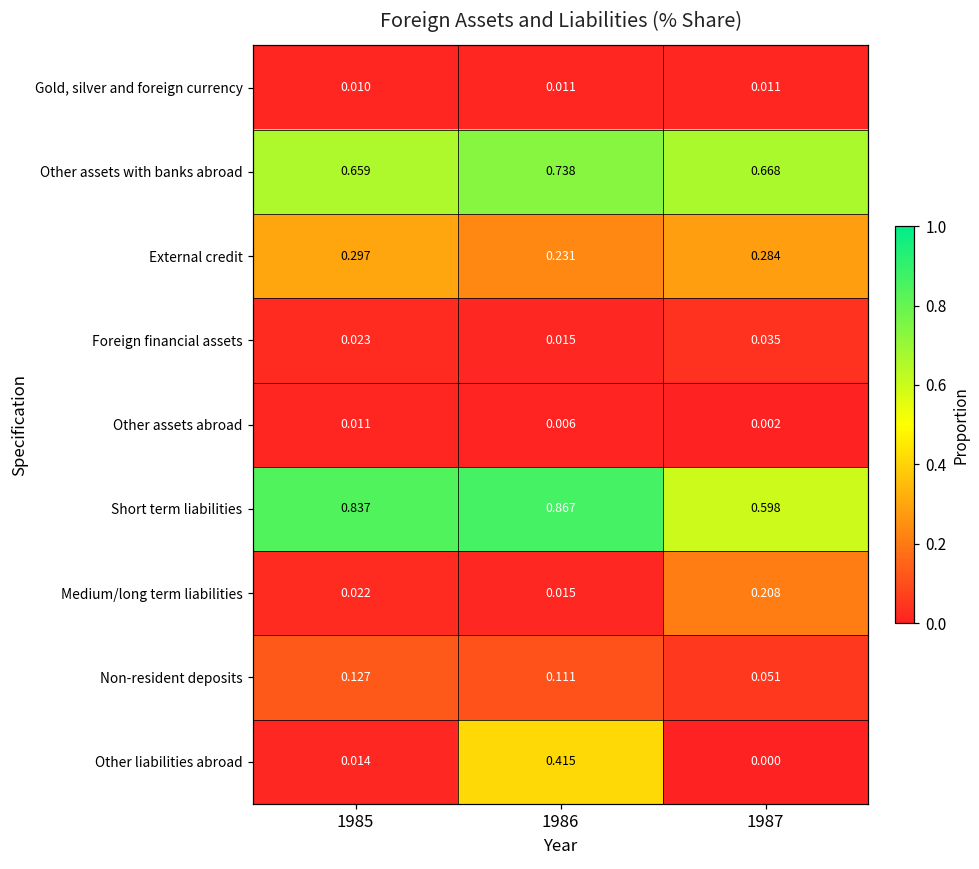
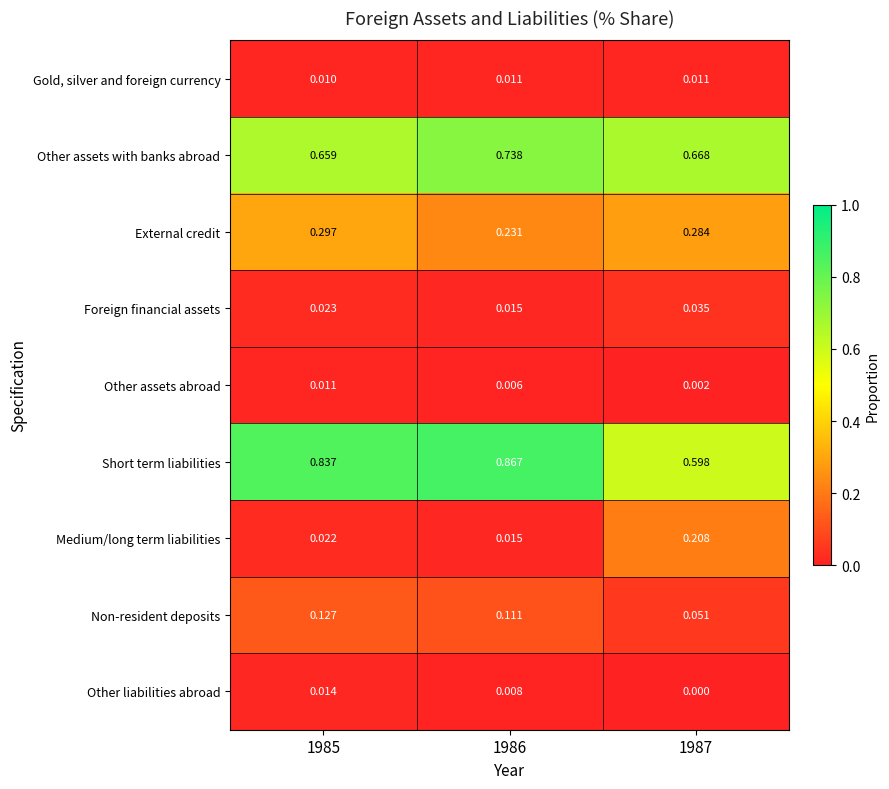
  {
    "Gold, silver and foreign currency": {
      "1985": 0.010,
      "1986": 0.011,
      "1987": 0.011
    },
    "Other assets with banks abroad": {
      "1985": 0.659,
      "1986": 0.738,
      "1987": 0.668
    },
    "External credit": {
      "1985": 0.297,
      "1986": 0.231,
      "1987": 0.284
    },
    "Foreign financial assets": {
      "1985": 0.023,
      "1986": 0.015,
      "1987": 0.035
    },
    "Other assets abroad": {
      "1985": 0.011,
      "1986": 0.006,
      "1987": 0.002
    },
    "Short term liabilities": {
      "1985": 0.837,
      "1986": 0.867,
      "1987": 0.598
    },
    "Medium/long term liabilities": {
      "1985": 0.022,
      "1986": 0.015,
      "1987": 0.208
    },
    "Non-resident deposits": {
      "1985": 0.127,
      "1986": 0.111,
      "1987": 0.051
    },
    "Other liabilities abroad": {
      "1985": 0.014,
-     "1986": 0.415,
+     "1986": 0.008,
      "1987": 0.000
    }
  }
